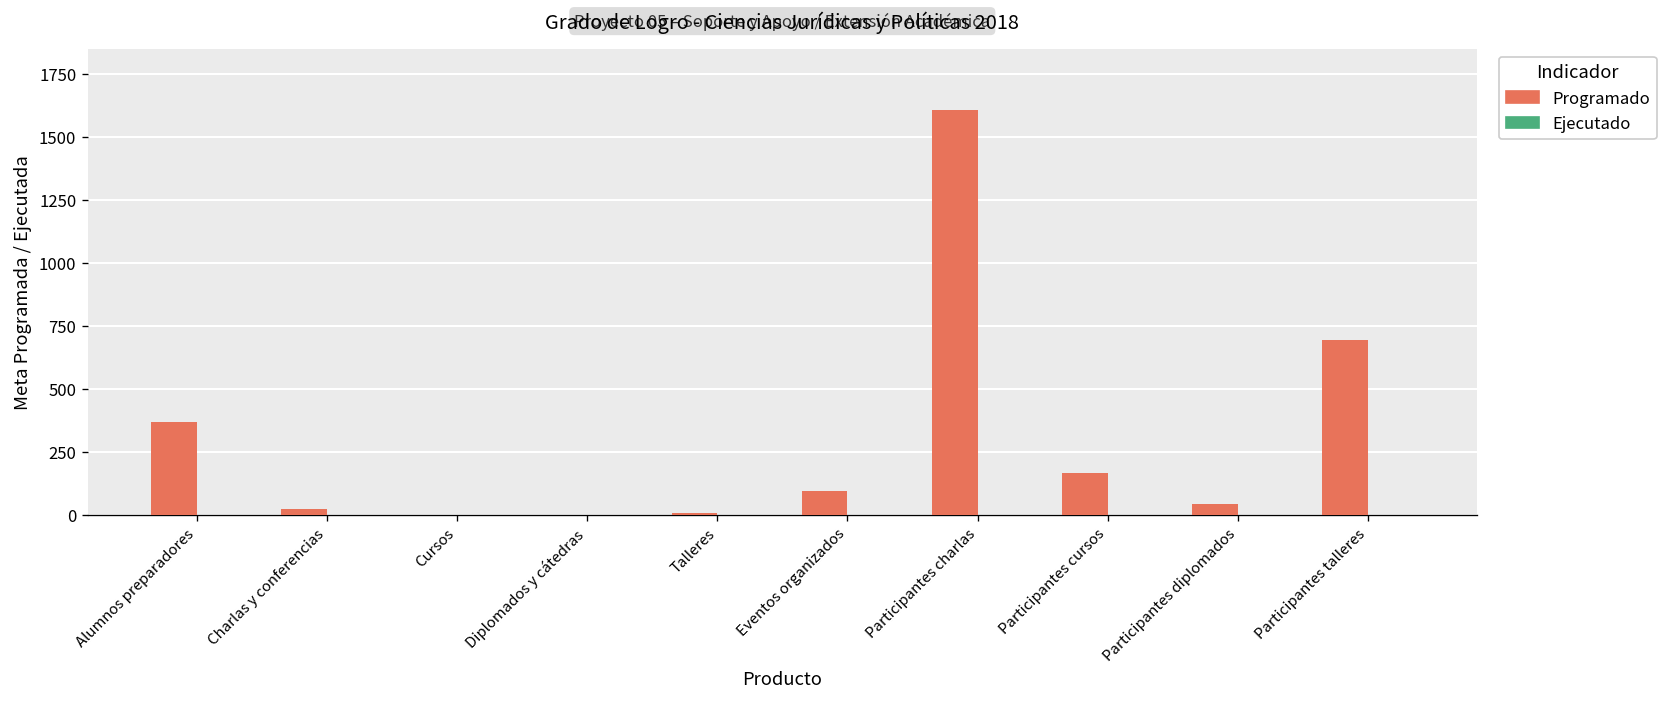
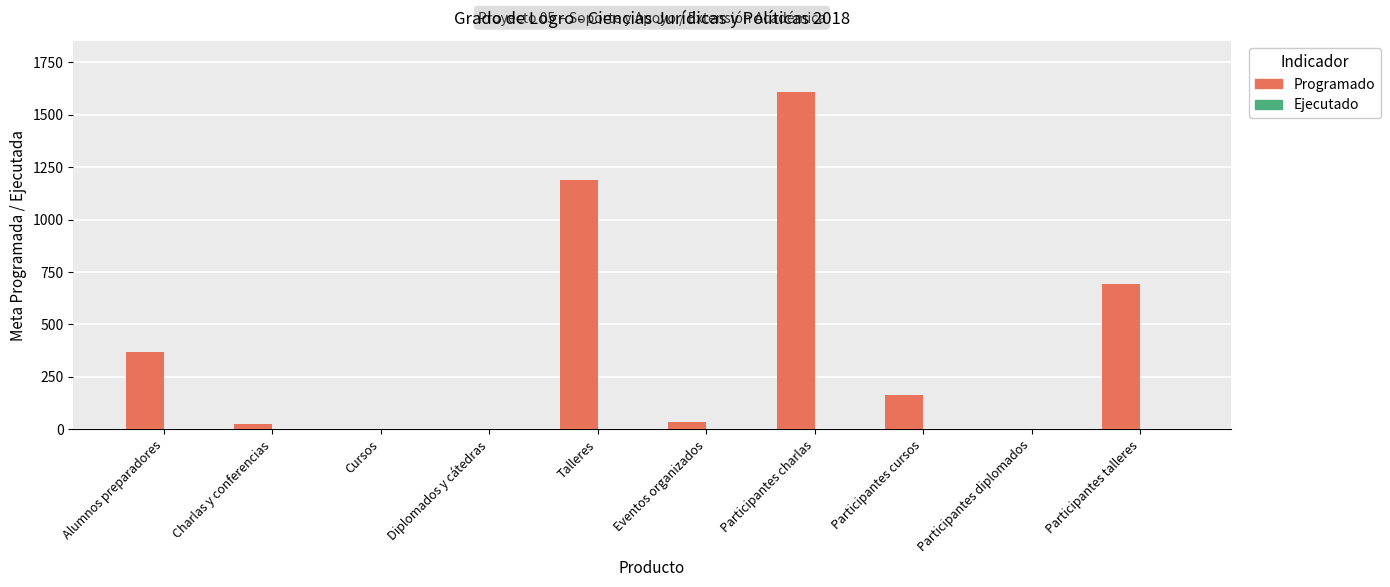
  {
    "Programado": {
      "Alumnos preparadores": 370,
      "Charlas y conferencias": 30,
      "Cursos": 0,
      "Diplomados y cátedras": 0,
-     "Talleres": 10,
-     "Eventos organizados": 100,
+     "Talleres": 1190,
+     "Eventos organizados": 40,
      "Participantes charlas": 1610,
      "Participantes cursos": 170,
-     "Participantes diplomados": 40,
+     "Participantes diplomados": 0,
      "Participantes talleres": 700
    },
    "Ejecutado": {
      "Alumnos preparadores": 0,
      "Charlas y conferencias": 0,
      "Cursos": 0,
      "Diplomados y cátedras": 0,
      "Talleres": 0,
      "Eventos organizados": 0,
      "Participantes charlas": 0,
      "Participantes cursos": 0,
      "Participantes diplomados": 0,
      "Participantes talleres": 0
    }
  }
